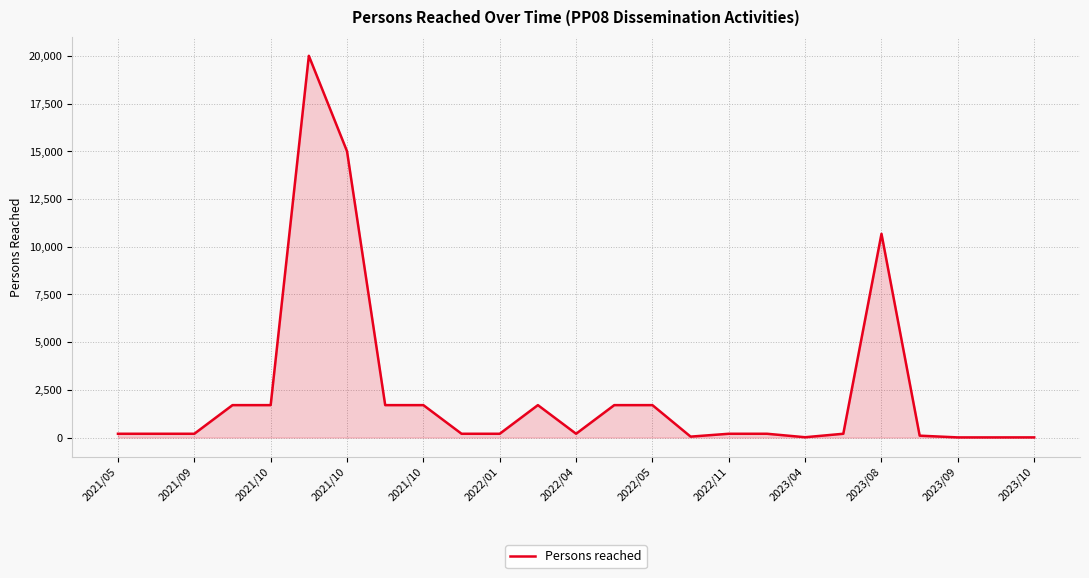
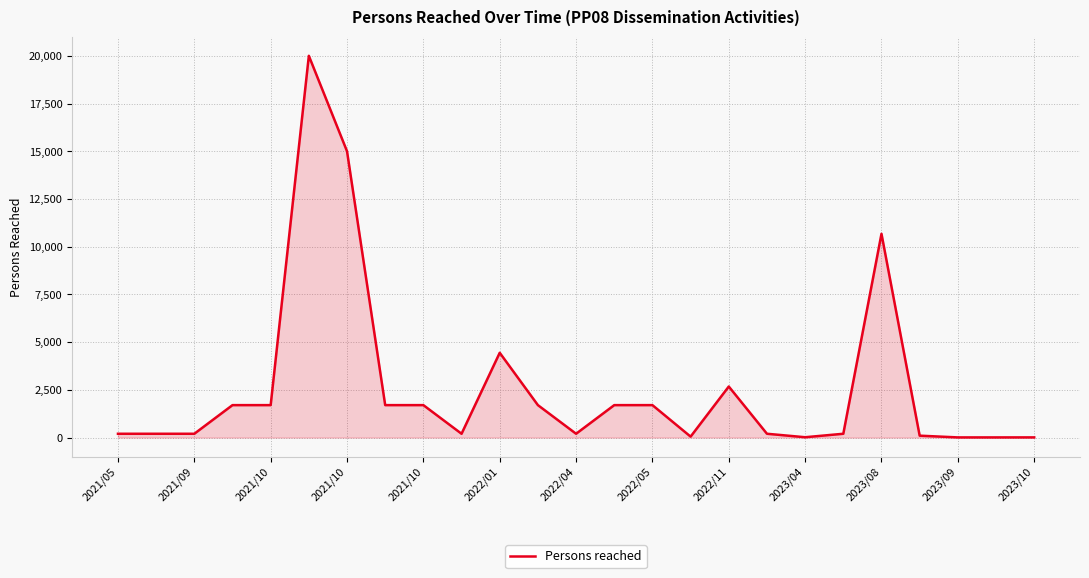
  {
    "2021/05": "200",
-   "2022/01": "200",
-   "2022/11": "200",
+   "2022/01": "4,400",
+   "2022/11": "2,700",
    "2023/04": "0",
    "2023/08": "10,700"
  }
